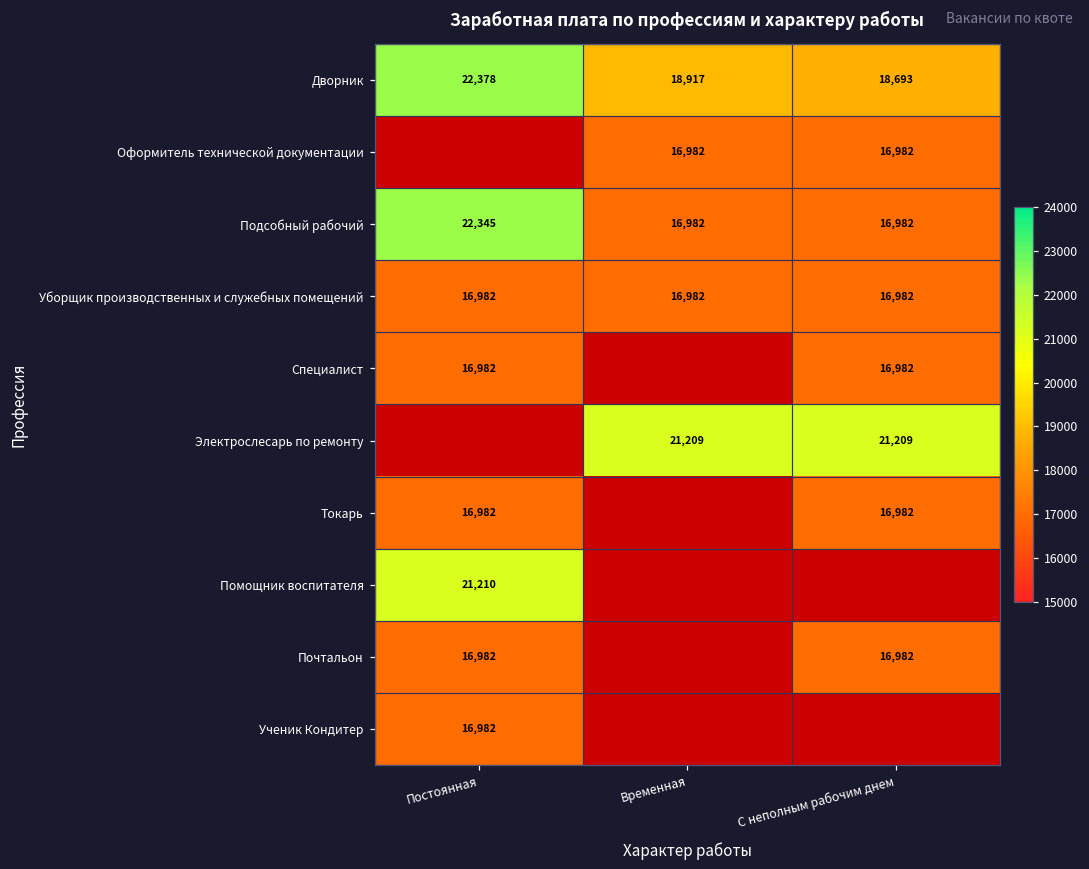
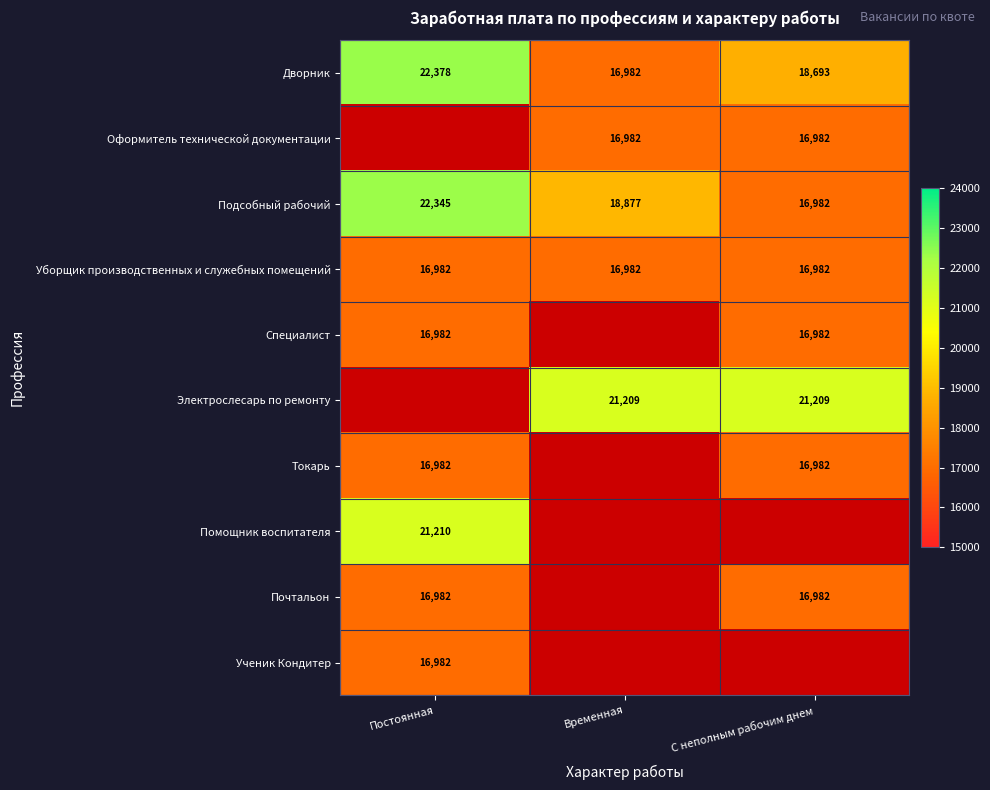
  {
    "Дворник": {
      "Постоянная": "22,378",
-     "Временная": "18,917",
+     "Временная": "16,982",
      "С неполным рабочим днем": "18,693"
    },
    "Оформитель технической документации": {
      "Временная": "16,982",
      "С неполным рабочим днем": "16,982"
    },
    "Подсобный рабочий": {
      "Постоянная": "22,345",
-     "Временная": "16,982",
+     "Временная": "18,877",
      "С неполным рабочим днем": "16,982"
    },
    "Уборщик производственных и служебных помещений": {
      "Постоянная": "16,982",
      "Временная": "16,982",
      "С неполным рабочим днем": "16,982"
    },
    "Специалист": {
      "Постоянная": "16,982",
      "С неполным рабочим днем": "16,982"
    },
    "Электрослесарь по ремонту": {
      "Временная": "21,209",
      "С неполным рабочим днем": "21,209"
    },
    "Токарь": {
      "Постоянная": "16,982",
      "С неполным рабочим днем": "16,982"
    },
    "Помощник воспитателя": {
      "Постоянная": "21,210"
    },
    "Почтальон": {
      "Постоянная": "16,982",
      "С неполным рабочим днем": "16,982"
    },
    "Ученик Кондитер": {
      "Постоянная": "16,982"
    }
  }
